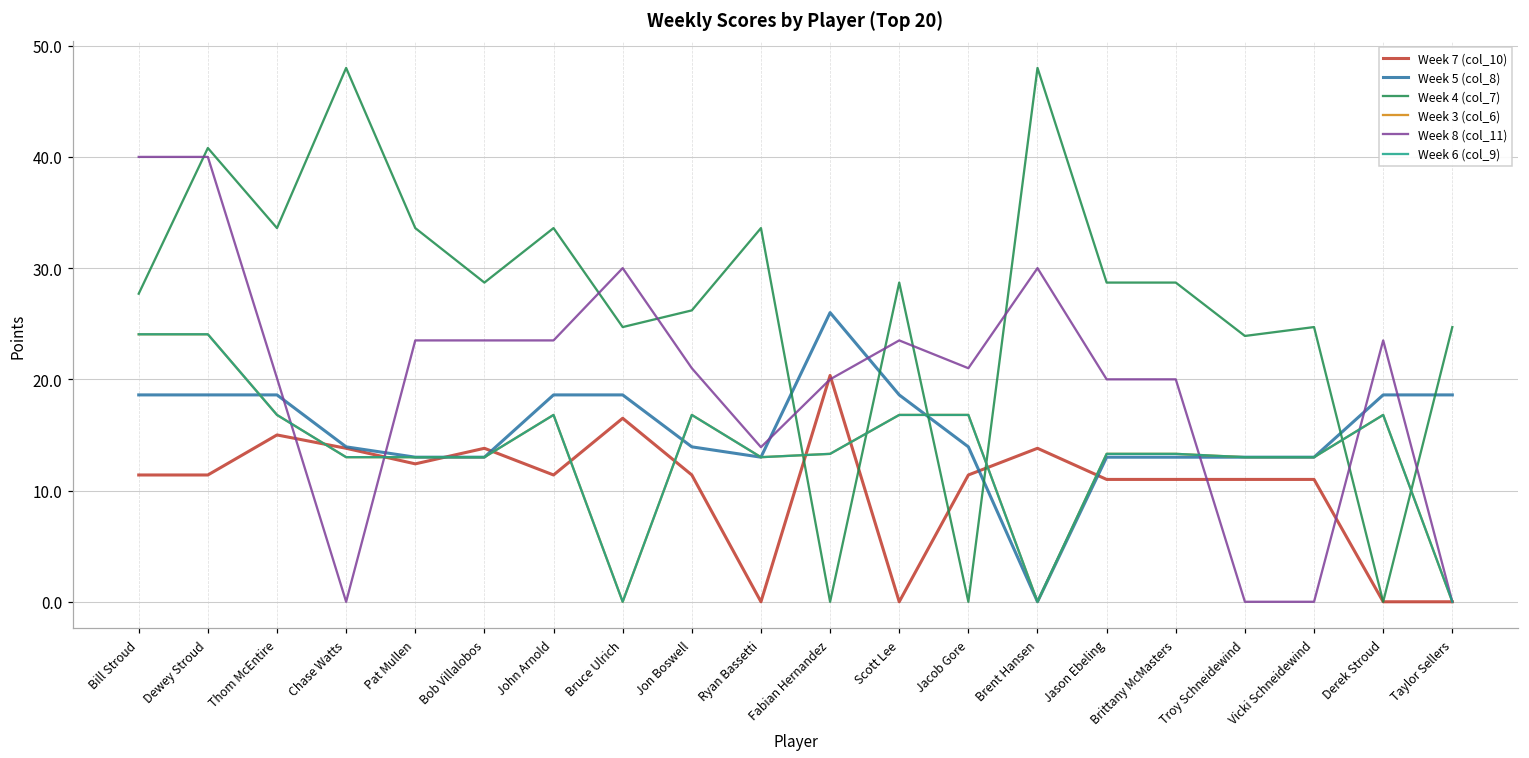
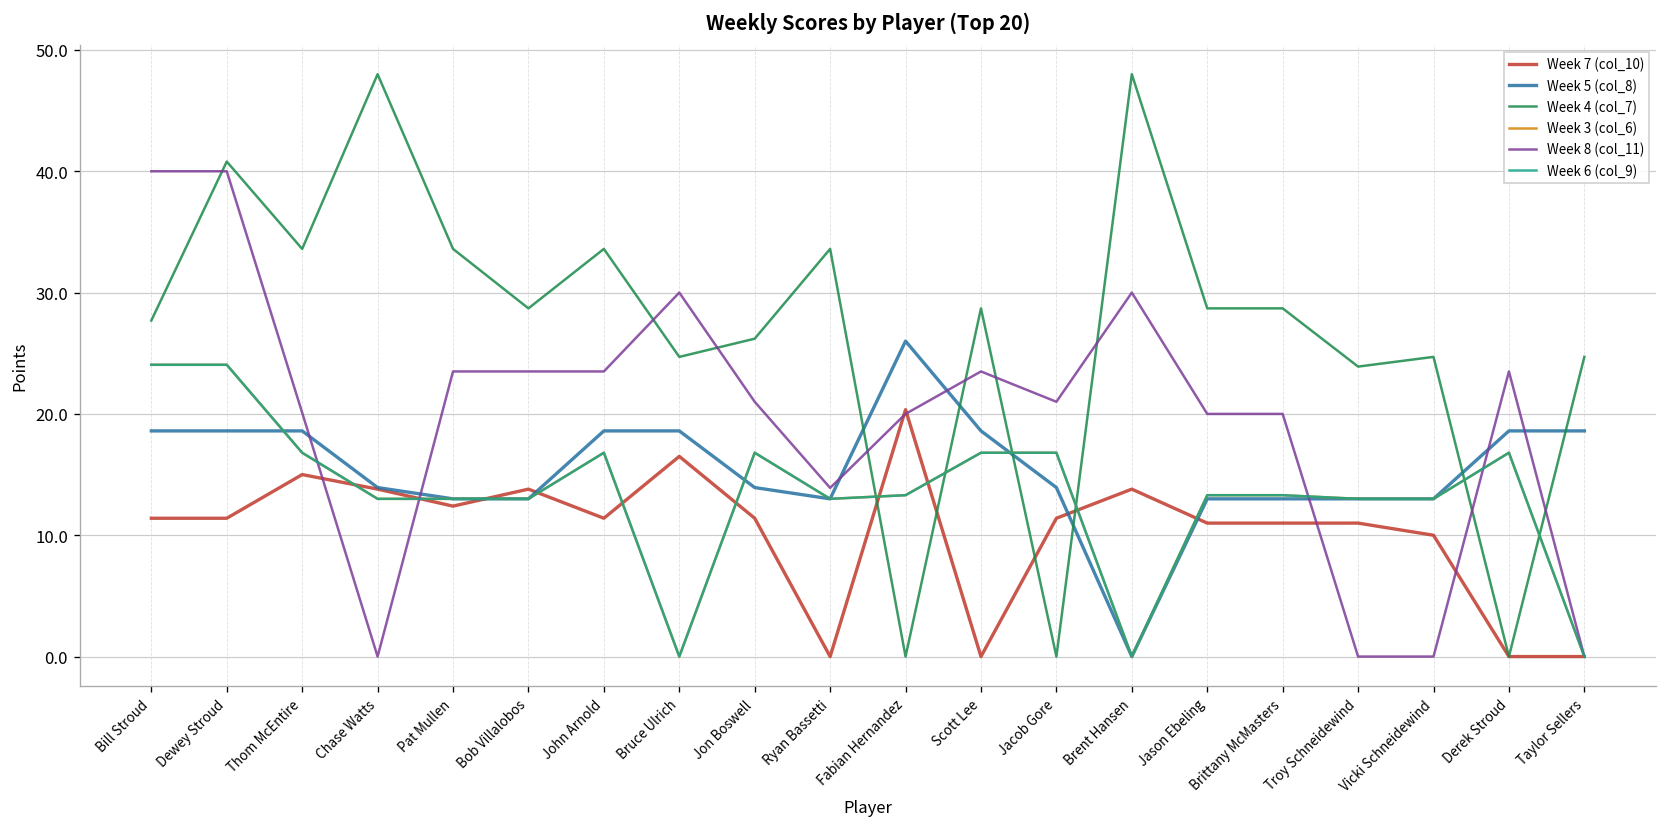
  {
    "Week 7 (col_10)": {
      "Bill Stroud": 11.4,
      "Dewey Stroud": 11.4,
      "Thom McEntire": 15,
      "Pat Mullen": 12.4,
      "Bob Villalobos": 14,
      "John Arnold": 11.4,
      "Bruce Ulrich": 16.5,
      "Jon Boswell": 11.4,
      "Ryan Bassetti": 0,
      "Fabian Hernandez": 20.4,
      "Scott Lee": 0,
      "Jacob Gore": 11.4,
      "Brent Hansen": 14,
      "Jason Ebeling": 11,
      "Brittany McMasters": 11,
      "Troy Schneidewind": 11,
-     "Vicki Schneidewind": 11
+     "Vicki Schneidewind": 10
    },
    "Week 4 (col_7)": {
      "Bill Stroud": 27.7,
      "Dewey Stroud": 41,
      "Thom McEntire": 33.6,
      "Chase Watts": 48,
      "Pat Mullen": 33.6,
      "Bob Villalobos": 28.7,
      "John Arnold": 33.6,
      "Bruce Ulrich": 24.7,
      "Jon Boswell": 26,
      "Ryan Bassetti": 33.6,
      "Fabian Hernandez": 0,
      "Scott Lee": 28.7,
      "Jacob Gore": 0,
      "Brent Hansen": 48,
      "Jason Ebeling": 28.7,
      "Brittany McMasters": 28.7,
      "Troy Schneidewind": 24,
      "Vicki Schneidewind": 24.7,
      "Taylor Sellers": 24.7
    },
    "Week 8 (col_11)": {
      "Bill Stroud": 40,
      "Dewey Stroud": 40,
      "Thom McEntire": 20,
      "Chase Watts": 0,
      "Pat Mullen": 23.5,
      "Bob Villalobos": 23.5,
      "John Arnold": 23.5,
      "Bruce Ulrich": 30,
      "Jon Boswell": 21,
      "Ryan Bassetti": 14,
      "Fabian Hernandez": 20,
      "Scott Lee": 23.5,
      "Jacob Gore": 21,
      "Brent Hansen": 30,
      "Jason Ebeling": 20,
      "Brittany McMasters": 20,
      "Troy Schneidewind": 0,
      "Vicki Schneidewind": 0,
      "Derek Stroud": 23.5
    }
  }
